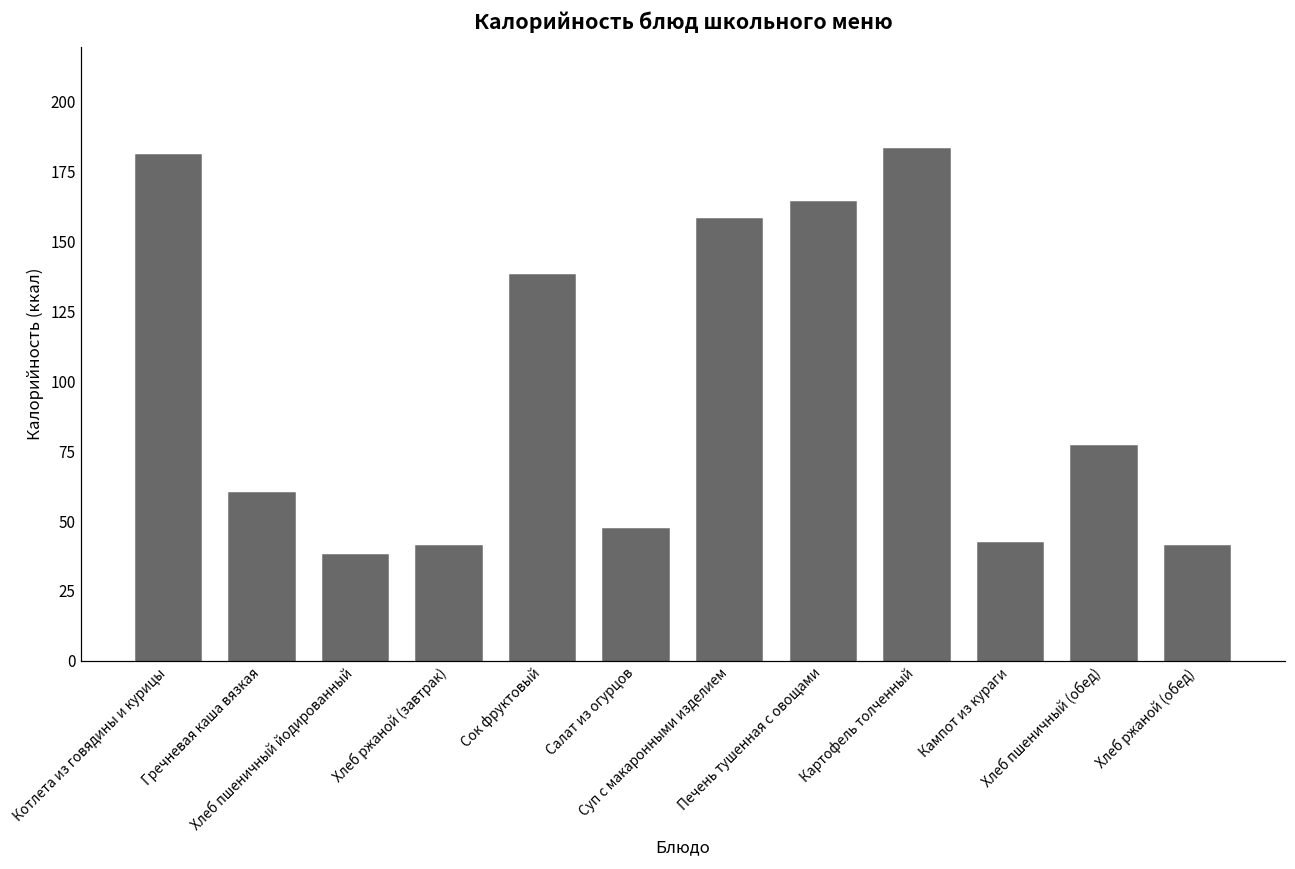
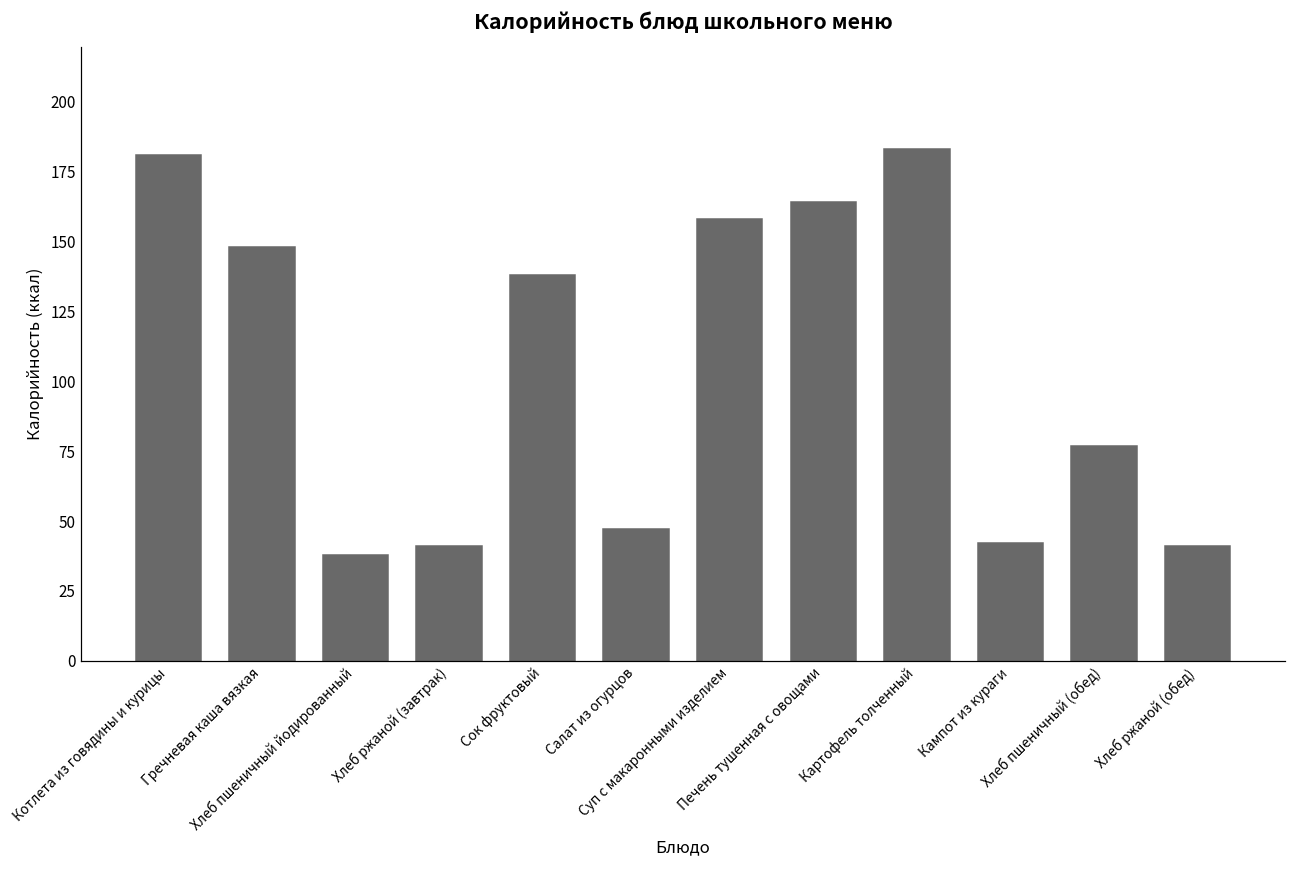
  {
    "Котлета из говядины и курицы": 181,
-   "Гречневая каша вязкая": 60,
+   "Гречневая каша вязкая": 148,
    "Хлеб пшеничный йодированный": 38,
    "Хлеб ржаной (завтрак)": 41,
    "Сок фруктовый": 138,
    "Салат из огурцов": 47,
    "Суп с макаронными изделием": 158,
    "Печень тушенная с овощами": 164,
    "Картофель толченный": 183,
    "Кампот из кураги": 42,
    "Хлеб пшеничный (обед)": 77,
    "Хлеб ржаной (обед)": 41
  }
